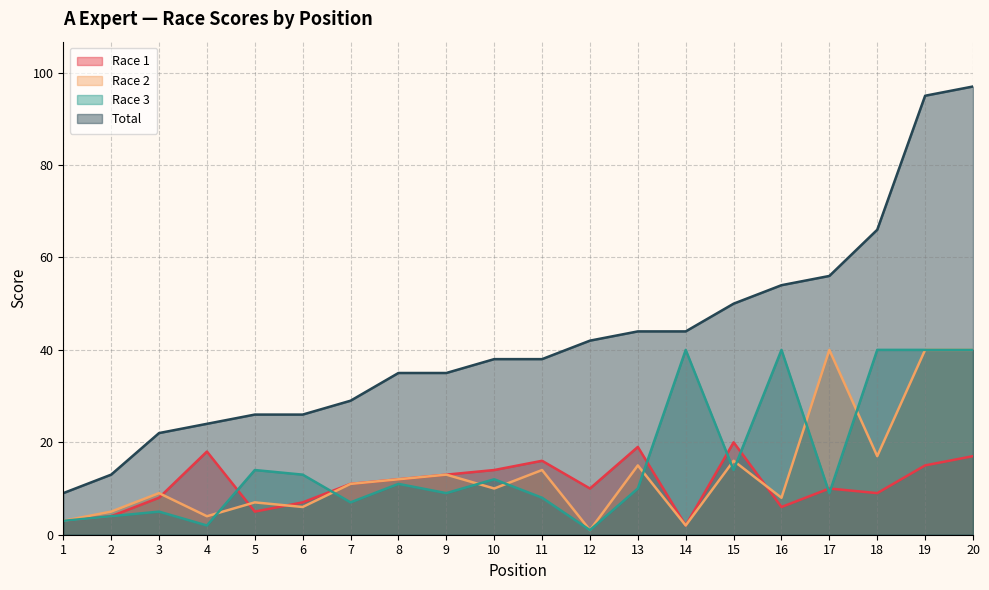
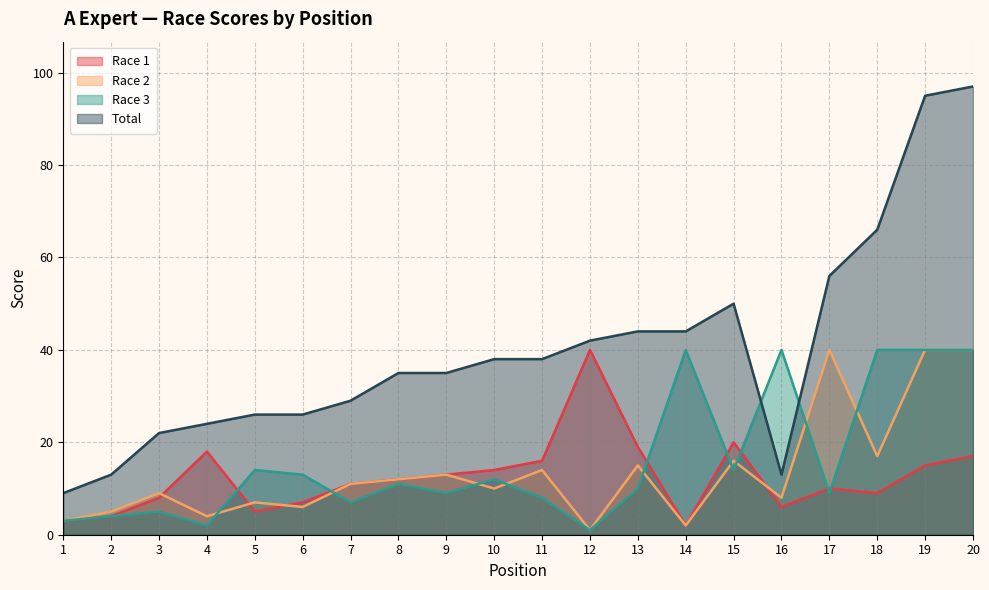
  {
    "Race 1": {
      "3": 8,
      "4": 18,
      "5": 5,
      "6": 7,
      "10": 14,
      "11": 16,
-     "12": 10,
+     "12": 40,
      "13": 19,
      "15": 20,
      "16": 6,
      "17": 10,
      "18": 9,
      "19": 15,
      "20": 17
    },
    "Race 2": {
      "2": 5,
      "3": 9,
      "4": 4,
      "5": 7,
      "6": 6,
      "10": 10,
      "11": 14,
      "13": 15,
      "15": 16,
      "16": 8,
      "17": 40,
      "18": 17
    },
    "Race 3": {
      "3": 5,
      "4": 2,
      "5": 14,
      "6": 13,
      "7": 7,
      "8": 11,
      "9": 9,
      "10": 12,
      "11": 8,
      "13": 10,
      "14": 40,
      "15": 14,
      "16": 40,
      "17": 9,
      "18": 40
    },
    "Total": {
      "1": 9,
      "2": 13,
      "3": 22,
      "4": 24,
      "5": 26,
      "6": 26,
      "7": 29,
      "8": 35,
      "9": 35,
      "10": 38,
      "11": 38,
      "12": 42,
      "13": 44,
      "14": 44,
      "15": 50,
-     "16": 54,
+     "16": 13,
      "17": 56,
      "18": 66,
      "19": 95,
      "20": 97
    }
  }
